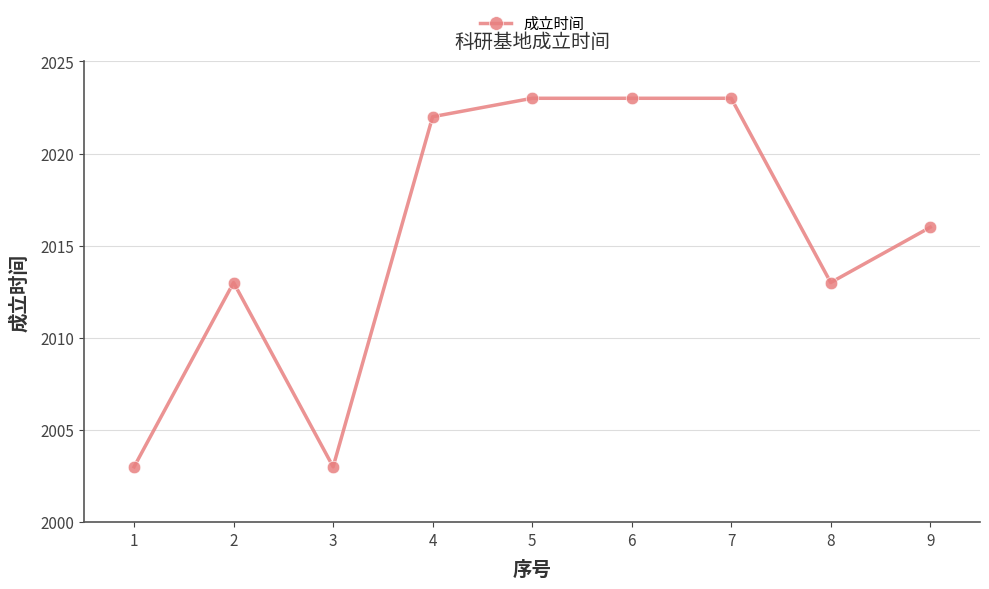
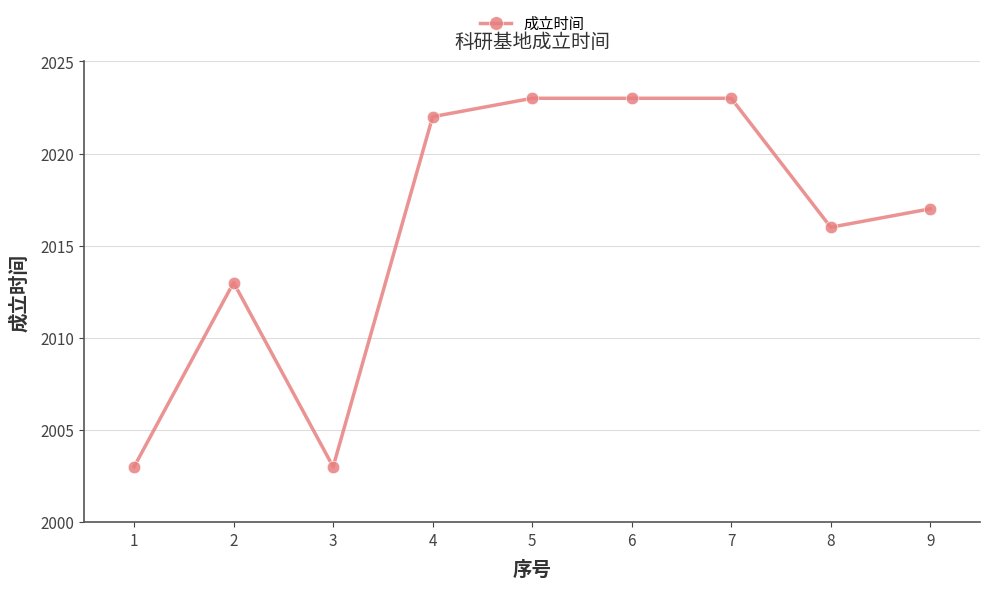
  {
    "1": 2003,
    "2": 2013,
    "3": 2003,
    "4": 2022,
    "5": 2023,
    "6": 2023,
    "7": 2023,
-   "8": 2013,
-   "9": 2016
+   "8": 2016,
+   "9": 2017
  }
